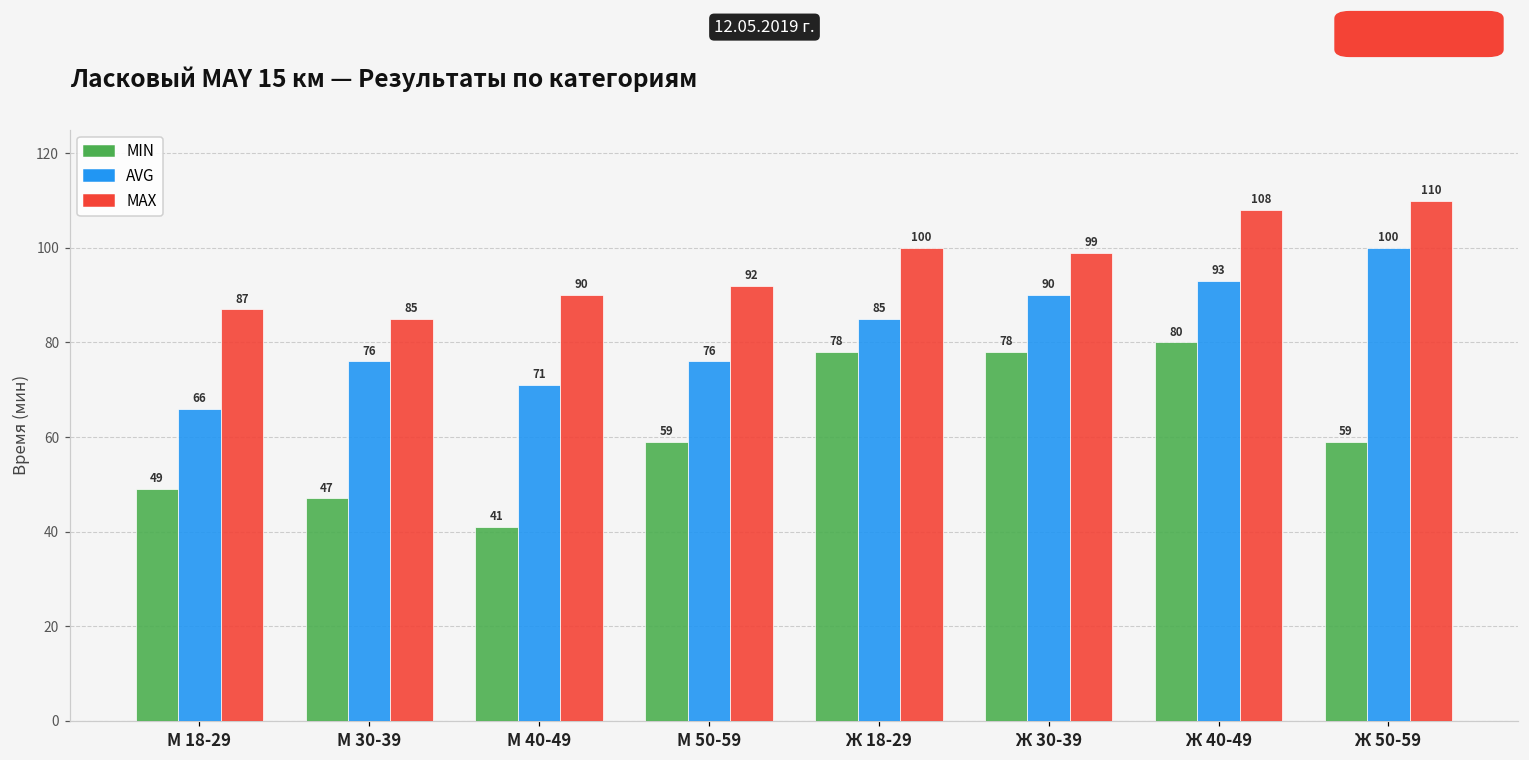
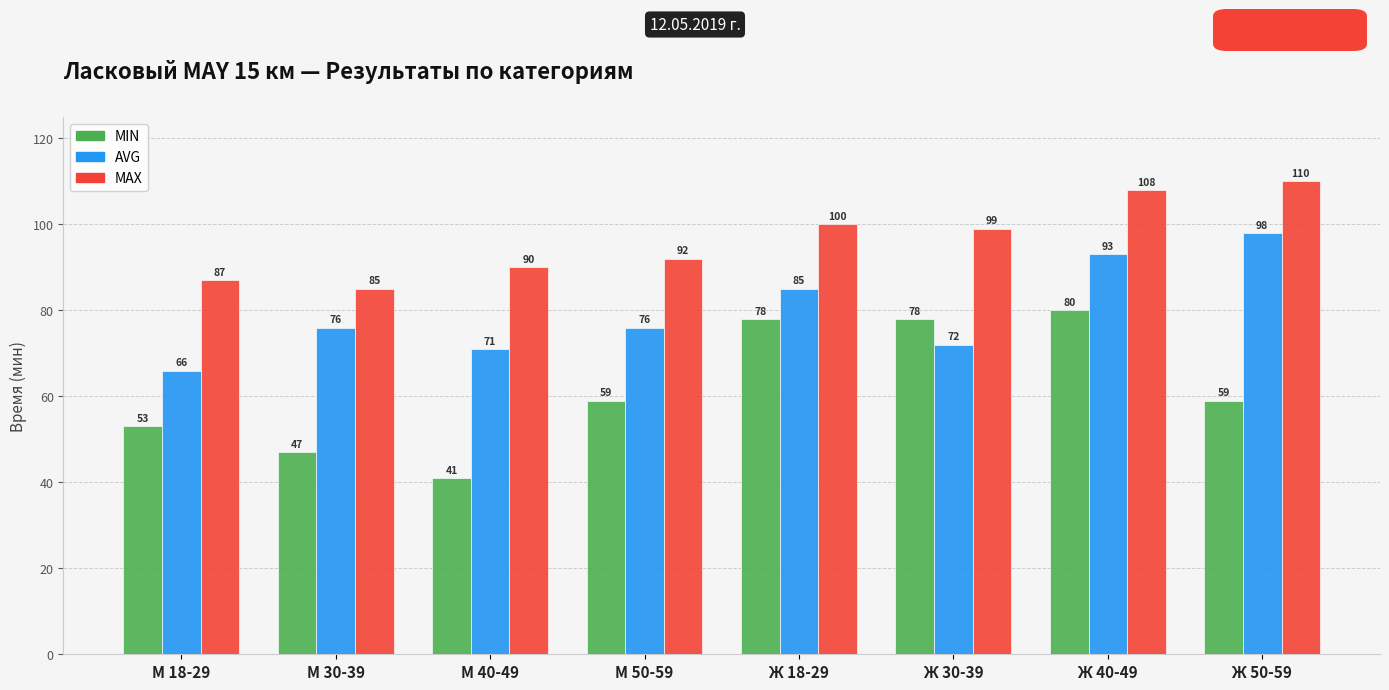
  {
    "MIN": {
-     "М 18-29": 49,
+     "М 18-29": 53,
      "М 30-39": 47,
      "М 40-49": 41,
      "М 50-59": 59,
      "Ж 18-29": 78,
      "Ж 30-39": 78,
      "Ж 40-49": 80,
      "Ж 50-59": 59
    },
    "AVG": {
      "М 18-29": 66,
      "М 30-39": 76,
      "М 40-49": 71,
      "М 50-59": 76,
      "Ж 18-29": 85,
-     "Ж 30-39": 90,
+     "Ж 30-39": 72,
      "Ж 40-49": 93,
-     "Ж 50-59": 100
+     "Ж 50-59": 98
    },
    "MAX": {
      "М 18-29": 87,
      "М 30-39": 85,
      "М 40-49": 90,
      "М 50-59": 92,
      "Ж 18-29": 100,
      "Ж 30-39": 99,
      "Ж 40-49": 108,
      "Ж 50-59": 110
    }
  }
